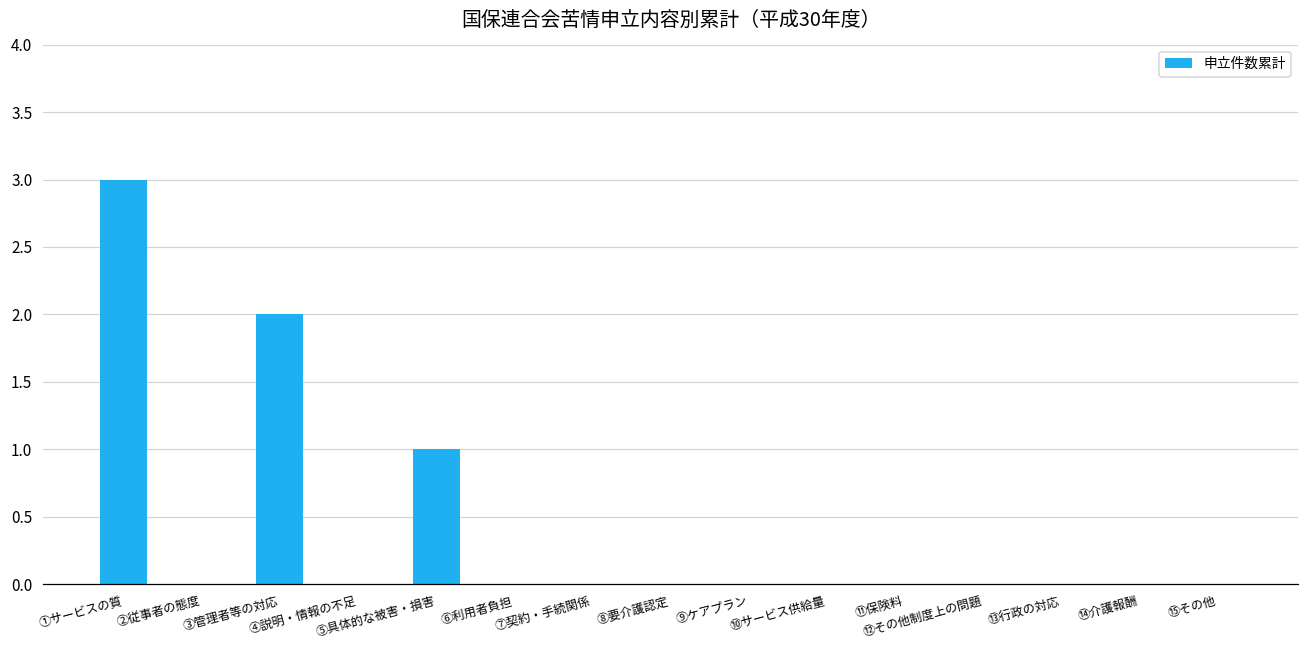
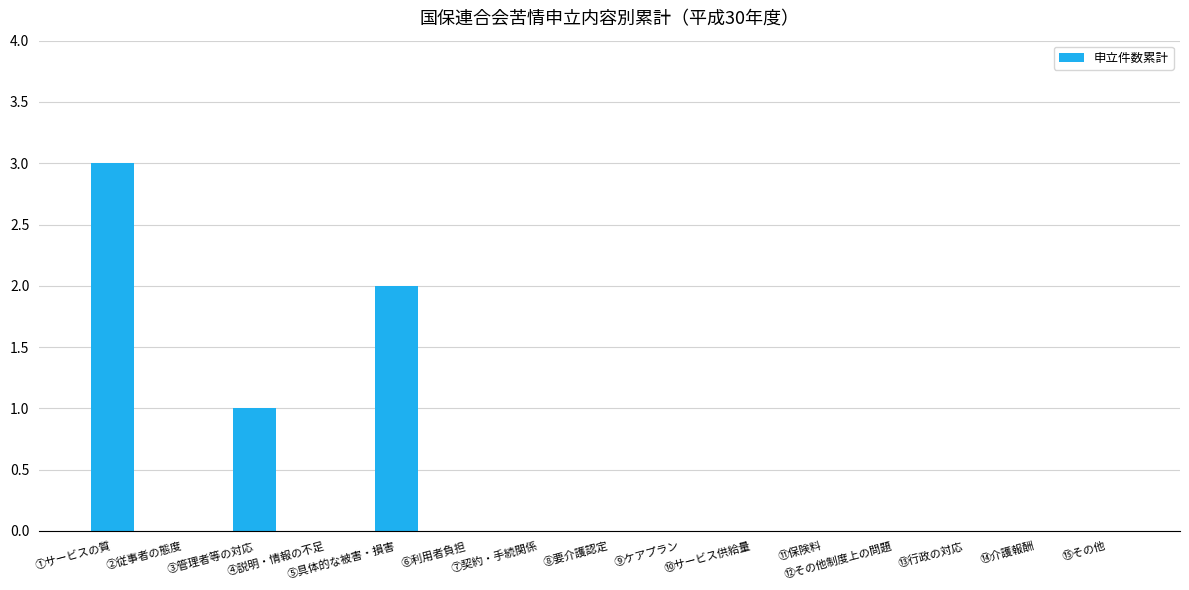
  {
    "①サービスの質": 3,
    "②従事者の態度": 0,
-   "③管理者等の対応": 2,
+   "③管理者等の対応": 1,
    "④説明・情報の不足": 0,
-   "⑤具体的な被害・損害": 1,
+   "⑤具体的な被害・損害": 2,
    "⑥利用者負担": 0,
    "⑦契約・手続関係": 0,
    "⑧要介護認定": 0,
    "⑨ケアプラン": 0,
    "⑩サービス供給量": 0,
    "⑪保険料": 0,
    "⑫その他制度上の問題": 0,
    "⑬行政の対応": 0,
    "⑭介護報酬": 0,
    "⑮その他": 0
  }
